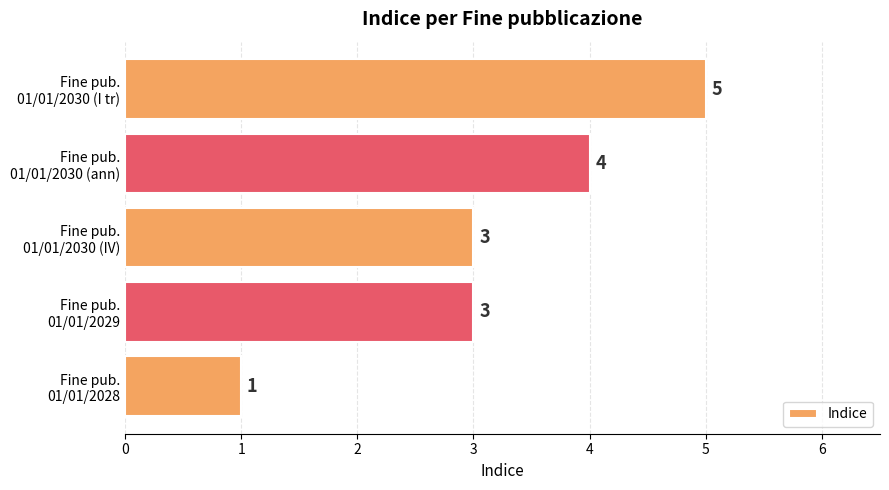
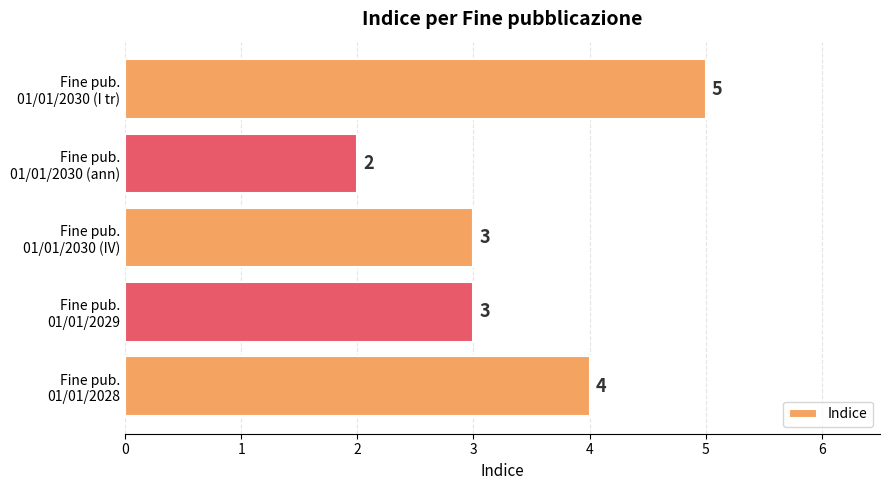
  {
    "Fine pub. 01/01/2030 (I tr)": 5,
-   "Fine pub. 01/01/2030 (ann)": 4,
+   "Fine pub. 01/01/2030 (ann)": 2,
    "Fine pub. 01/01/2030 (IV)": 3,
    "Fine pub. 01/01/2029": 3,
-   "Fine pub. 01/01/2028": 1
+   "Fine pub. 01/01/2028": 4
  }
